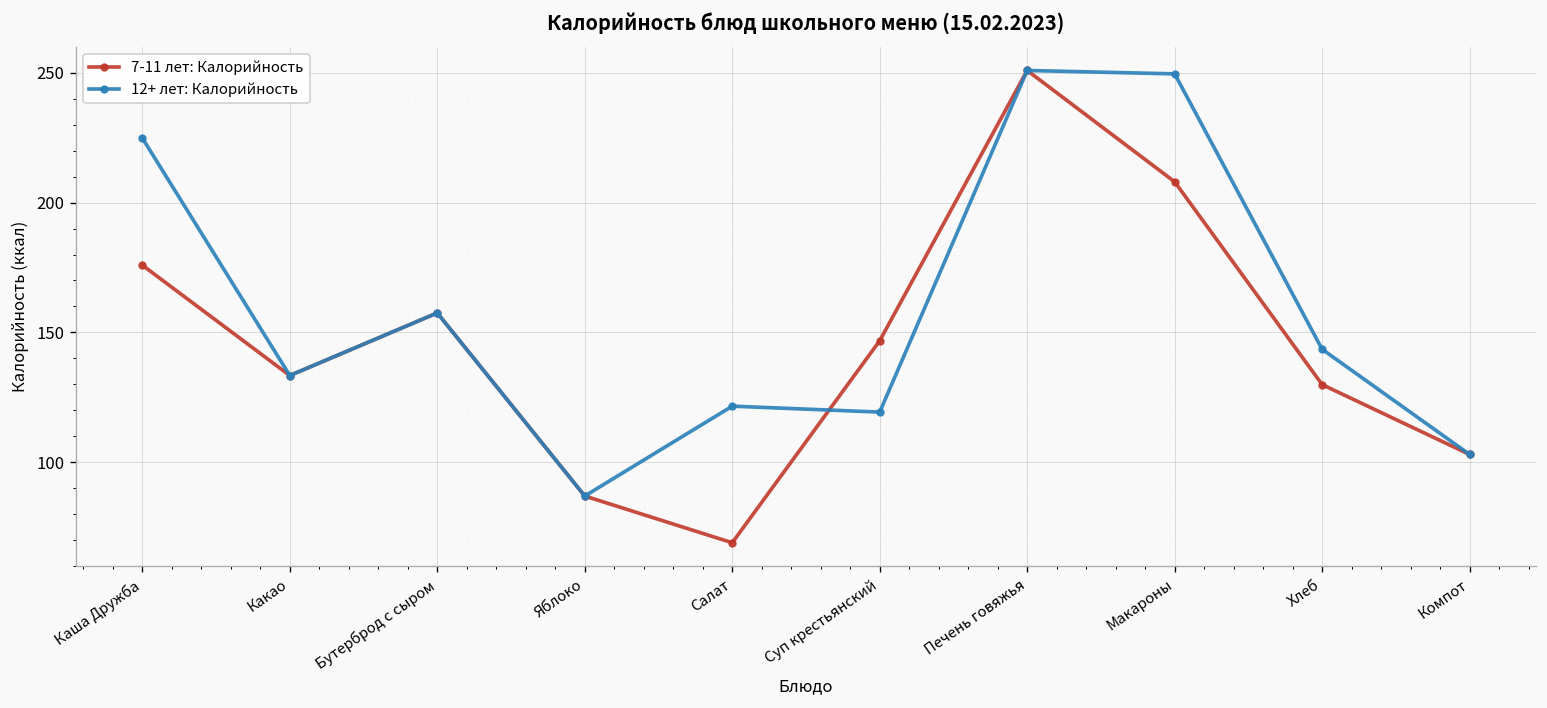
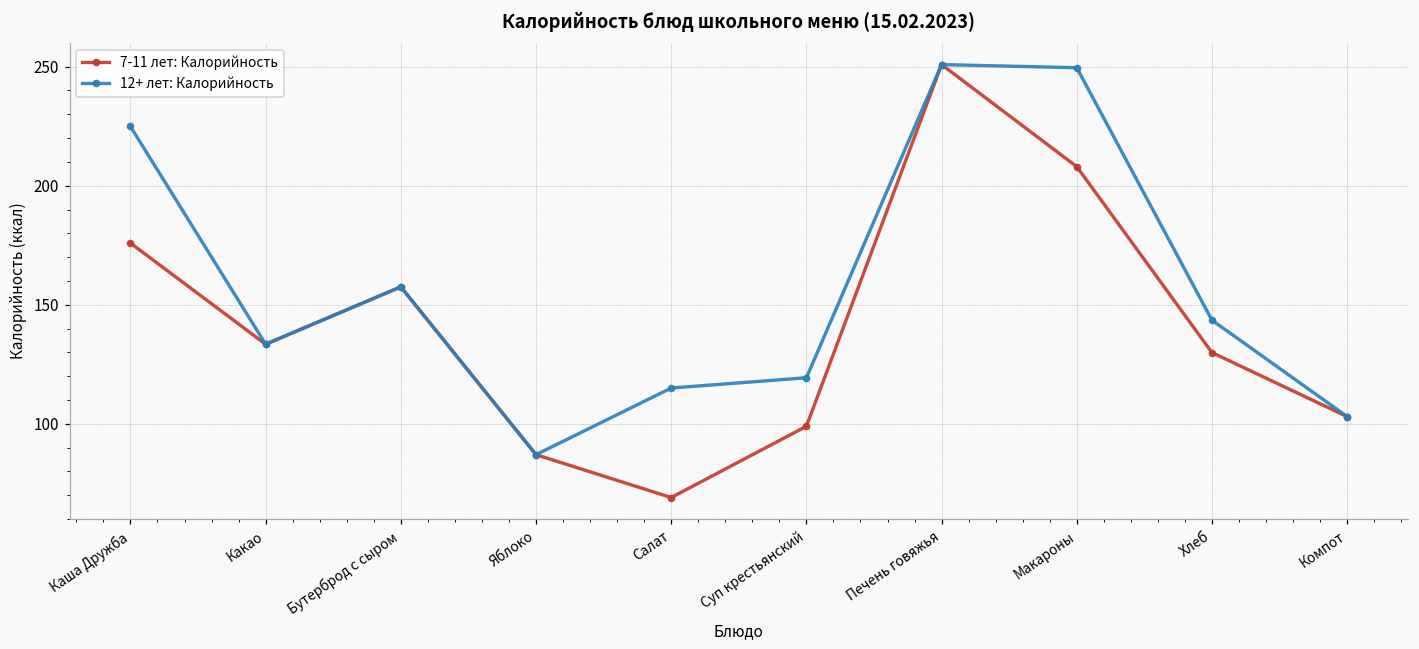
  {
    "7-11 лет: Калорийность": {
      "Каша Дружба": 176,
      "Салат": 69,
-     "Суп крестьянский": 147,
+     "Суп крестьянский": 99,
      "Макароны": 208,
      "Хлеб": 130
    },
    "12+ лет: Калорийность": {
      "Каша Дружба": 225,
-     "Салат": 122,
+     "Салат": 115,
      "Суп крестьянский": 119,
      "Макароны": 250,
      "Хлеб": 144
    }
  }
